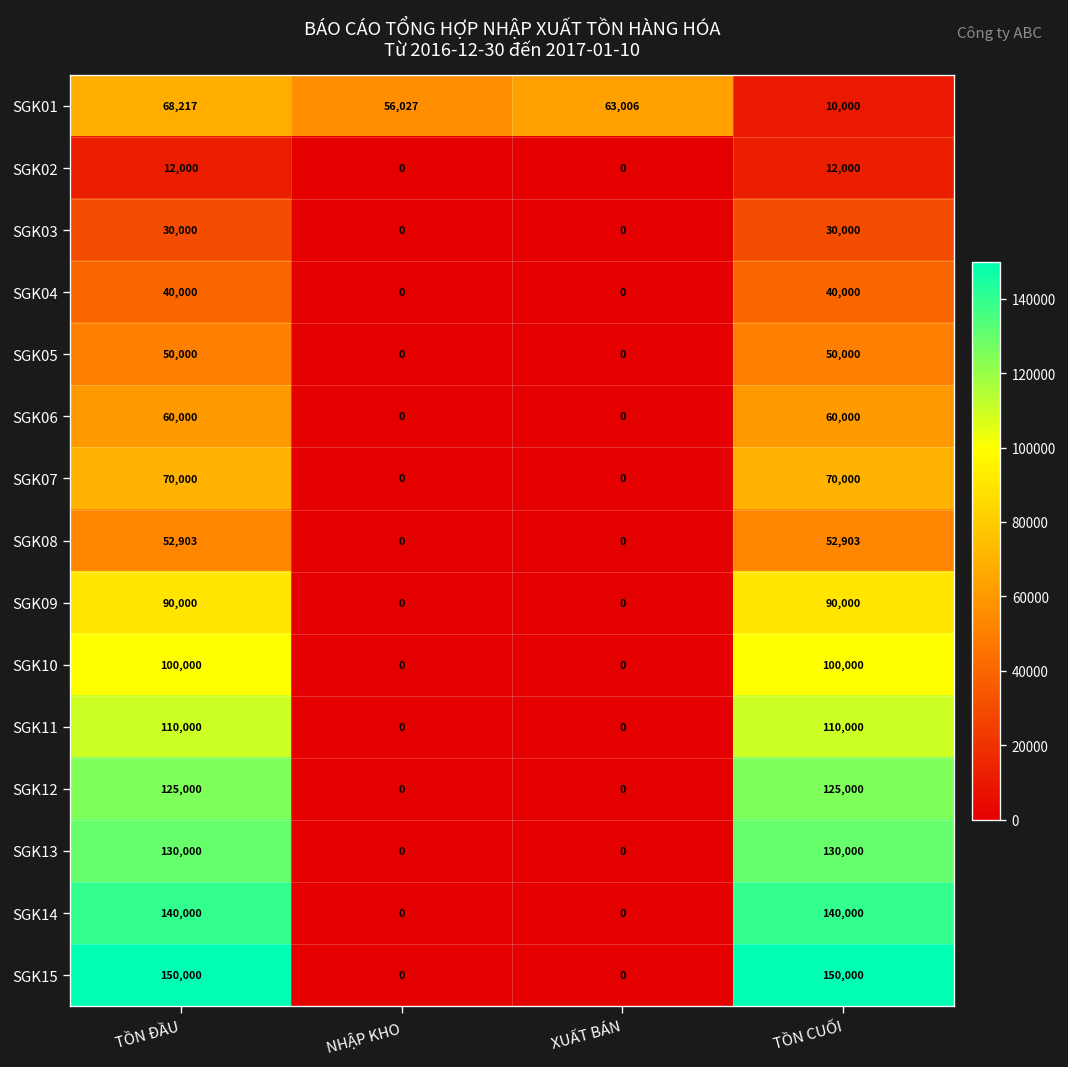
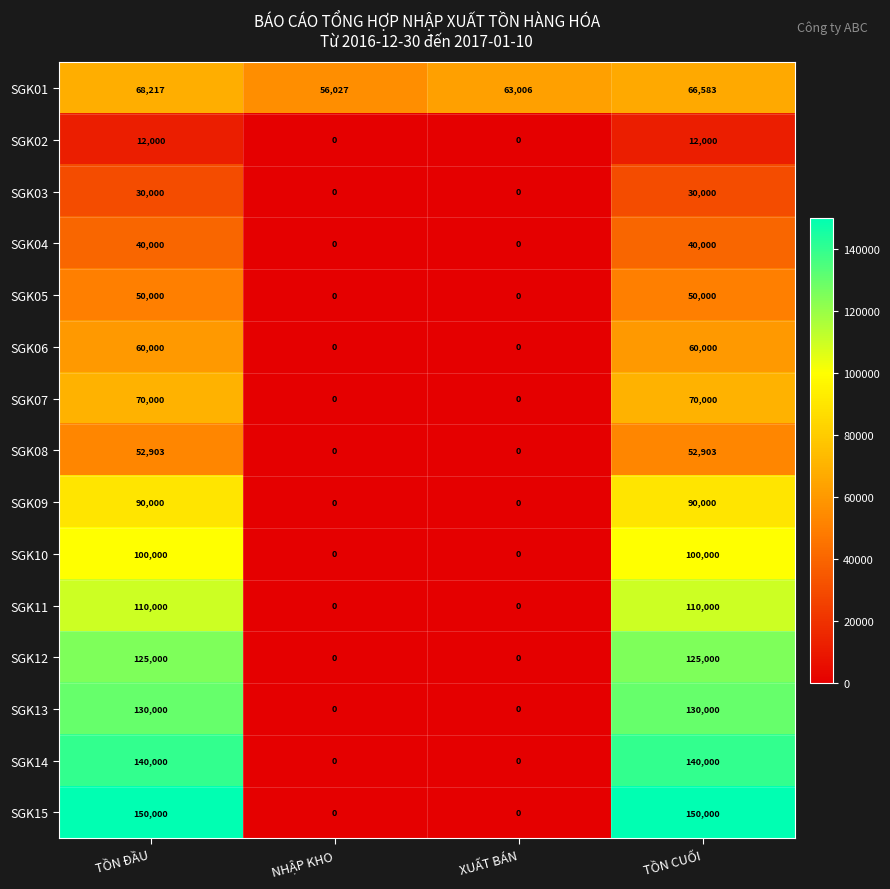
  {
    "SGK01": {
      "TỒN ĐẦU": "68,217",
      "NHẬP KHO": "56,027",
      "XUẤT BÁN": "63,006",
-     "TỒN CUỐI": "10,000"
+     "TỒN CUỐI": "66,583"
    },
    "SGK02": {
      "TỒN ĐẦU": "12,000",
      "NHẬP KHO": "0",
      "XUẤT BÁN": "0",
      "TỒN CUỐI": "12,000"
    },
    "SGK03": {
      "TỒN ĐẦU": "30,000",
      "NHẬP KHO": "0",
      "XUẤT BÁN": "0",
      "TỒN CUỐI": "30,000"
    },
    "SGK04": {
      "TỒN ĐẦU": "40,000",
      "NHẬP KHO": "0",
      "XUẤT BÁN": "0",
      "TỒN CUỐI": "40,000"
    },
    "SGK05": {
      "TỒN ĐẦU": "50,000",
      "NHẬP KHO": "0",
      "XUẤT BÁN": "0",
      "TỒN CUỐI": "50,000"
    },
    "SGK06": {
      "TỒN ĐẦU": "60,000",
      "NHẬP KHO": "0",
      "XUẤT BÁN": "0",
      "TỒN CUỐI": "60,000"
    },
    "SGK07": {
      "TỒN ĐẦU": "70,000",
      "NHẬP KHO": "0",
      "XUẤT BÁN": "0",
      "TỒN CUỐI": "70,000"
    },
    "SGK08": {
      "TỒN ĐẦU": "52,903",
      "NHẬP KHO": "0",
      "XUẤT BÁN": "0",
      "TỒN CUỐI": "52,903"
    },
    "SGK09": {
      "TỒN ĐẦU": "90,000",
      "NHẬP KHO": "0",
      "XUẤT BÁN": "0",
      "TỒN CUỐI": "90,000"
    },
    "SGK10": {
      "TỒN ĐẦU": "100,000",
      "NHẬP KHO": "0",
      "XUẤT BÁN": "0",
      "TỒN CUỐI": "100,000"
    },
    "SGK11": {
      "TỒN ĐẦU": "110,000",
      "NHẬP KHO": "0",
      "XUẤT BÁN": "0",
      "TỒN CUỐI": "110,000"
    },
    "SGK12": {
      "TỒN ĐẦU": "125,000",
      "NHẬP KHO": "0",
      "XUẤT BÁN": "0",
      "TỒN CUỐI": "125,000"
    },
    "SGK13": {
      "TỒN ĐẦU": "130,000",
      "NHẬP KHO": "0",
      "XUẤT BÁN": "0",
      "TỒN CUỐI": "130,000"
    },
    "SGK14": {
      "TỒN ĐẦU": "140,000",
      "NHẬP KHO": "0",
      "XUẤT BÁN": "0",
      "TỒN CUỐI": "140,000"
    },
    "SGK15": {
      "TỒN ĐẦU": "150,000",
      "NHẬP KHO": "0",
      "XUẤT BÁN": "0",
      "TỒN CUỐI": "150,000"
    }
  }
